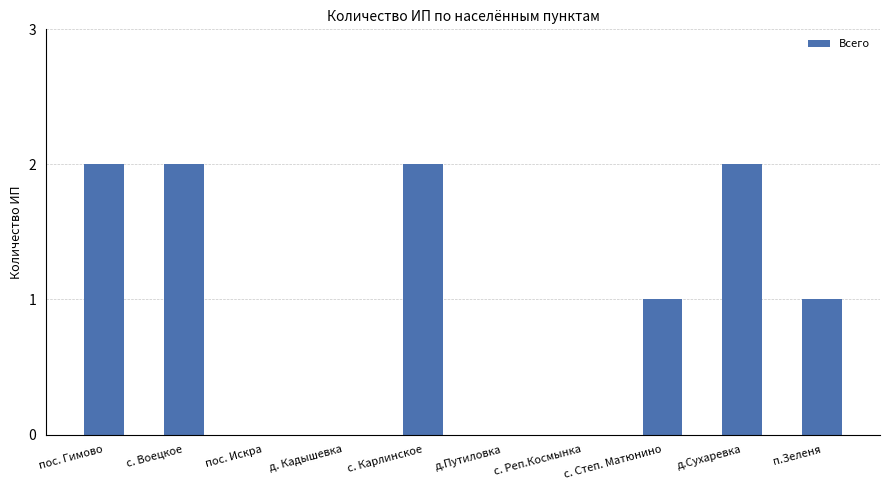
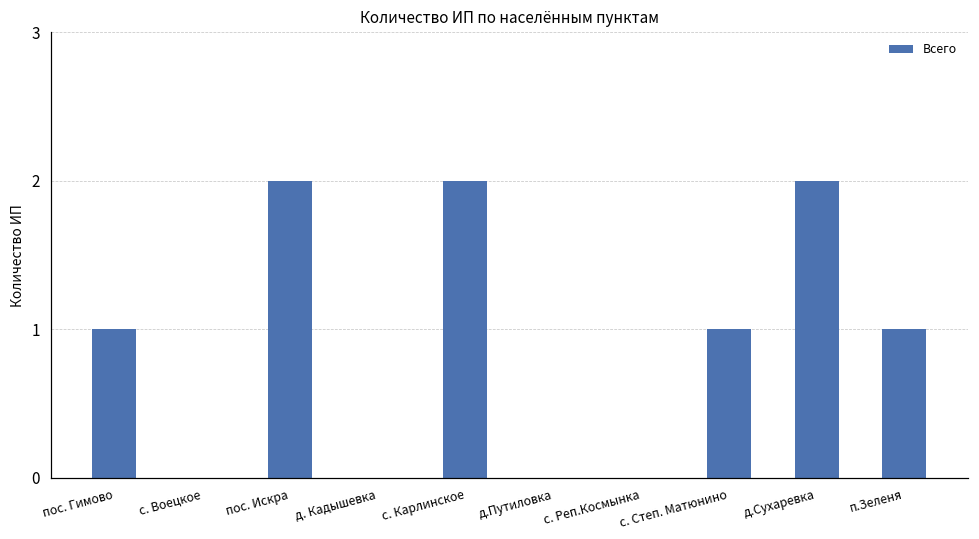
  {
-   "пос. Гимово": 2,
-   "с. Воецкое": 2,
-   "пос. Искра": 0,
+   "пос. Гимово": 1,
+   "с. Воецкое": 0,
+   "пос. Искра": 2,
    "д. Кадышевка": 0,
    "с. Карлинское": 2,
    "д.Путиловка": 0,
    "с. Реп.Космынка": 0,
    "с. Степ. Матюнино": 1,
    "д.Сухаревка": 2,
    "п.Зеленя": 1
  }
